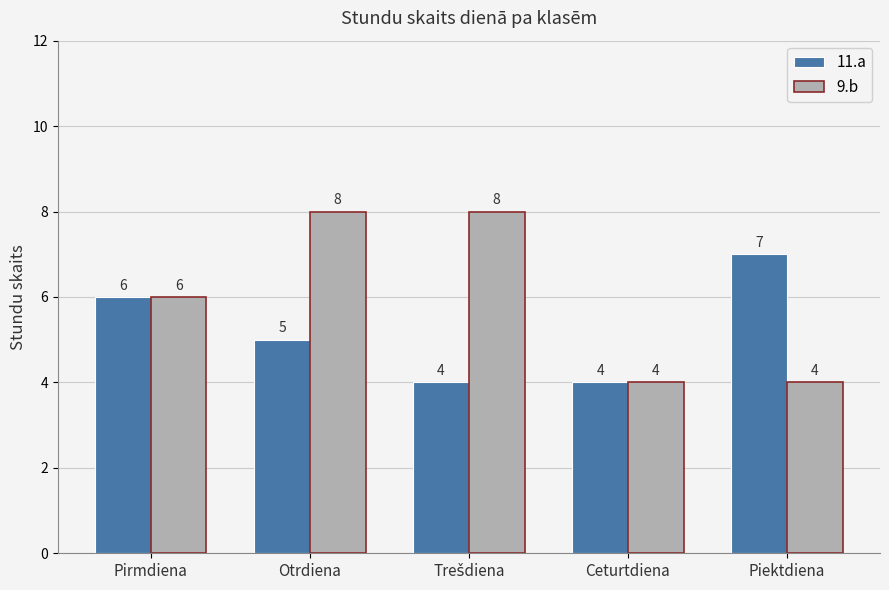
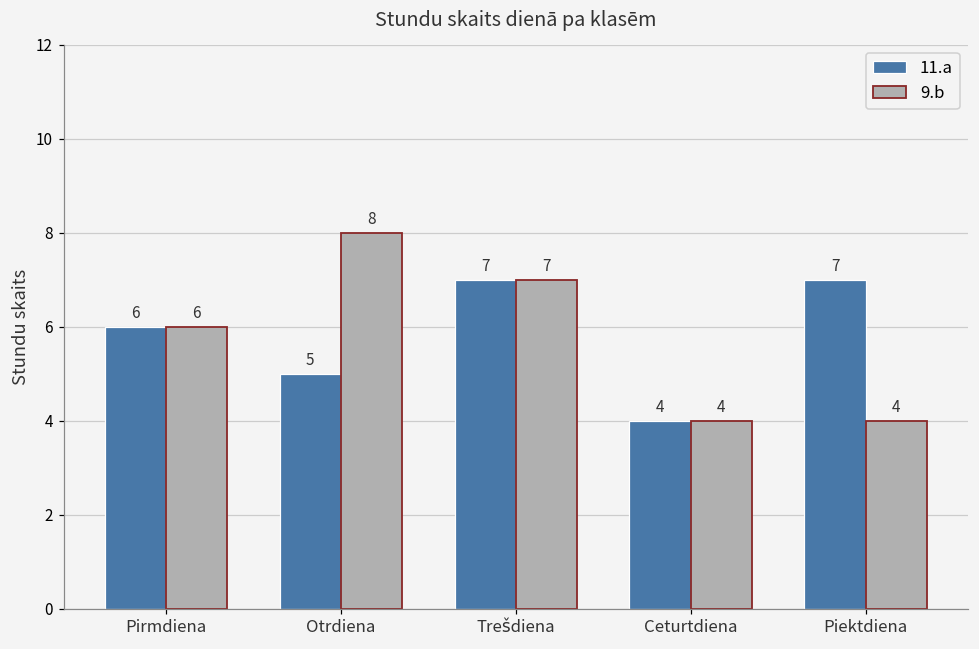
  {
    "11.a": {
      "Pirmdiena": 6,
      "Otrdiena": 5,
-     "Trešdiena": 4,
+     "Trešdiena": 7,
      "Ceturtdiena": 4,
      "Piektdiena": 7
    },
    "9.b": {
      "Pirmdiena": 6,
      "Otrdiena": 8,
-     "Trešdiena": 8,
+     "Trešdiena": 7,
      "Ceturtdiena": 4,
      "Piektdiena": 4
    }
  }
